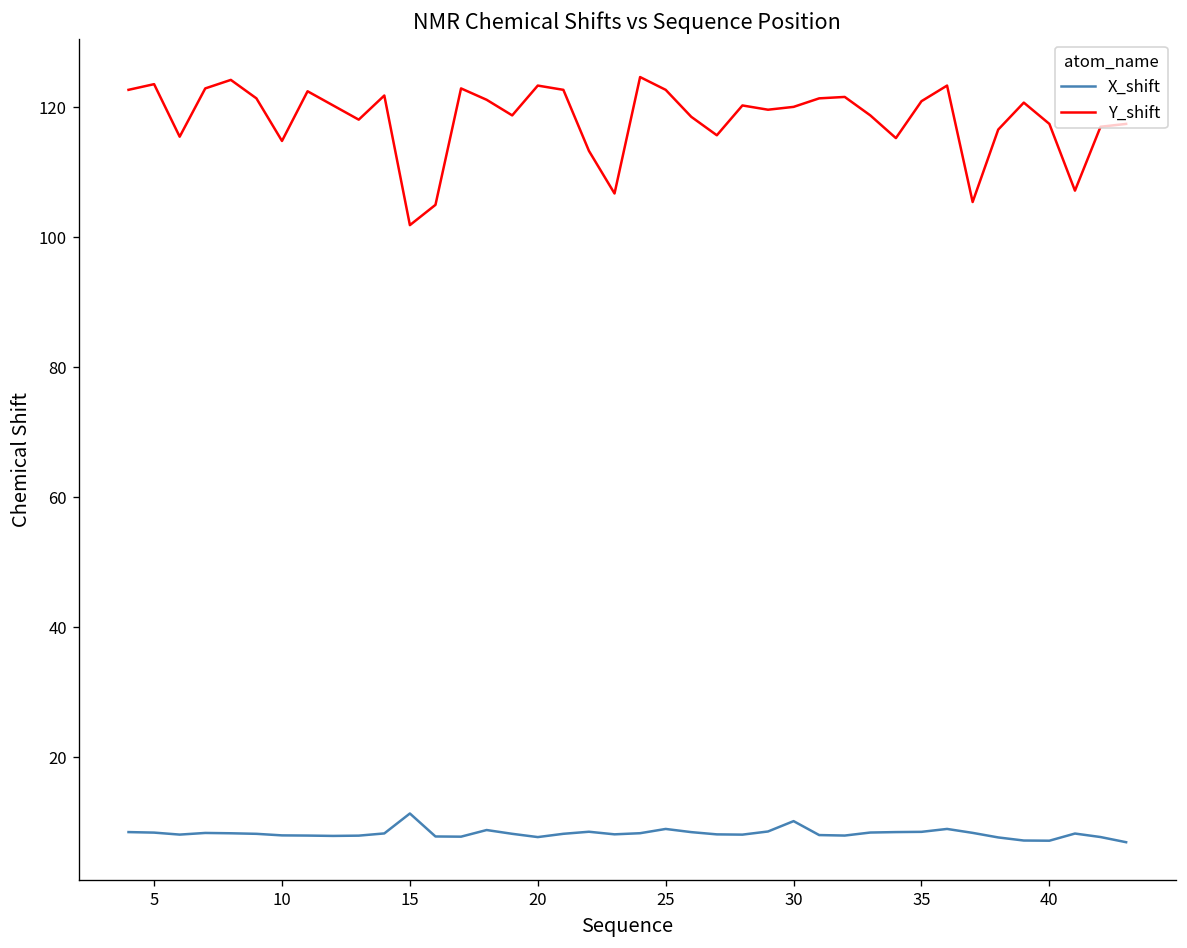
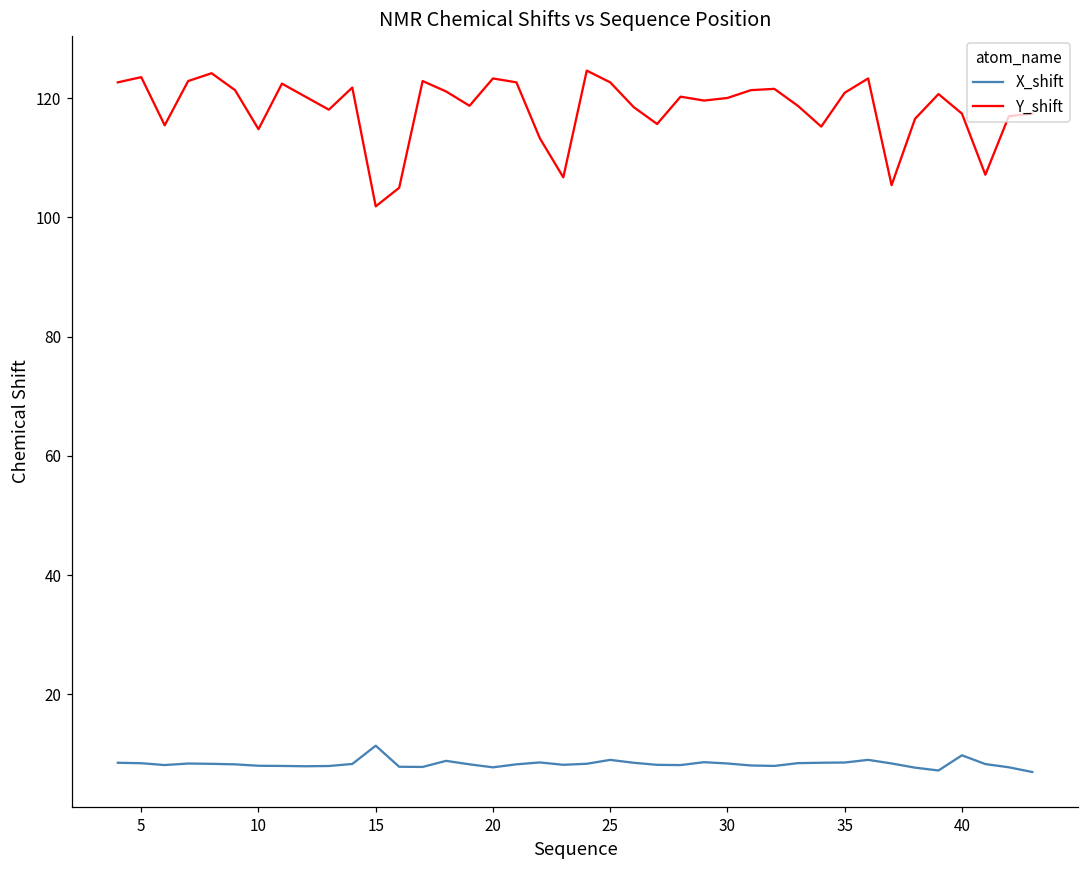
  {
    "X_shift": {
      "5": 8,
      "10": 8,
      "15": 11,
      "20": 8,
      "25": 9,
-     "30": 10,
+     "30": 8,
      "35": 9,
-     "40": 7
+     "40": 10
    },
    "Y_shift": {
      "5": 124,
      "10": 115,
      "15": 102,
      "20": 123,
      "25": 123,
      "30": 120,
      "35": 121,
      "40": 117
    }
  }
